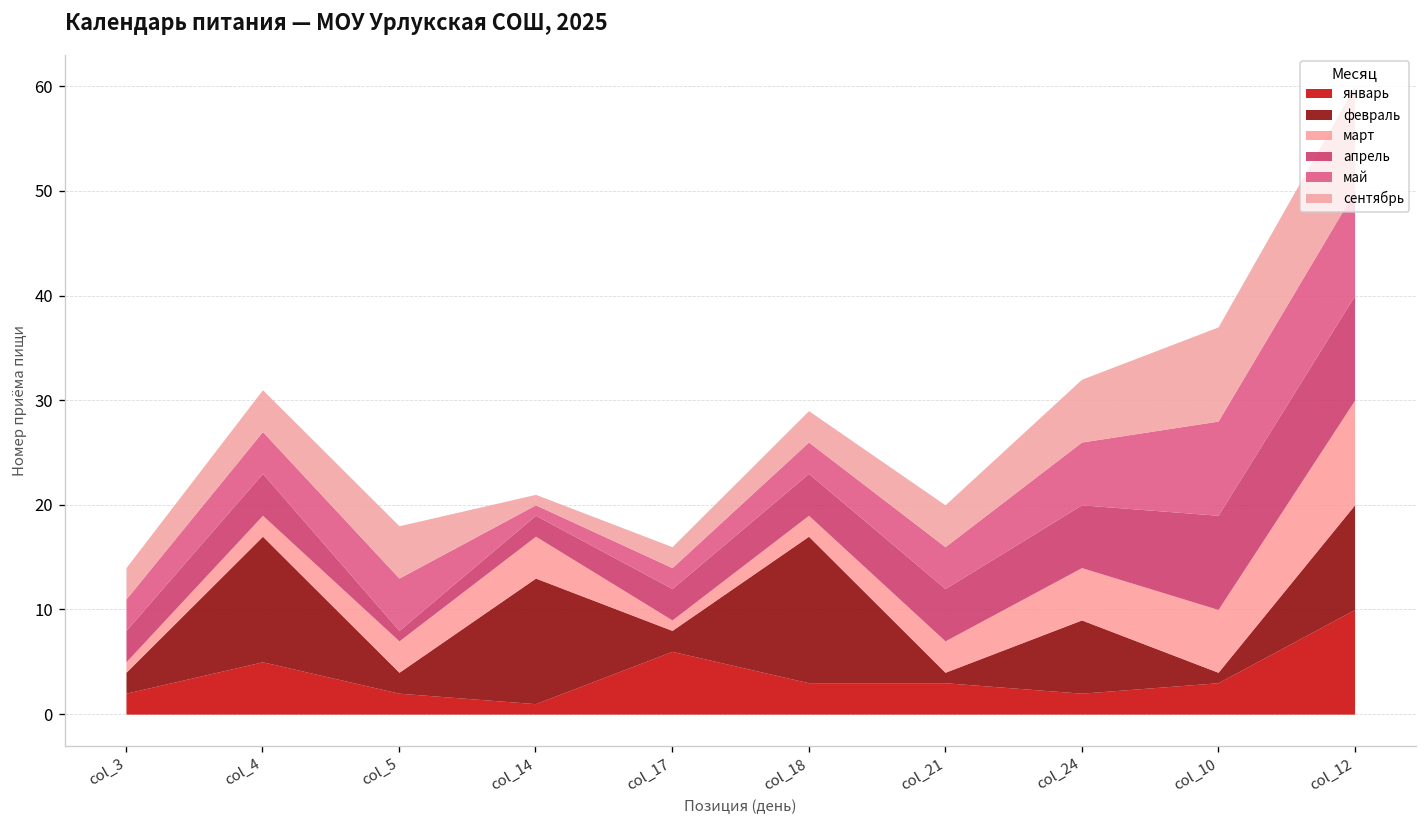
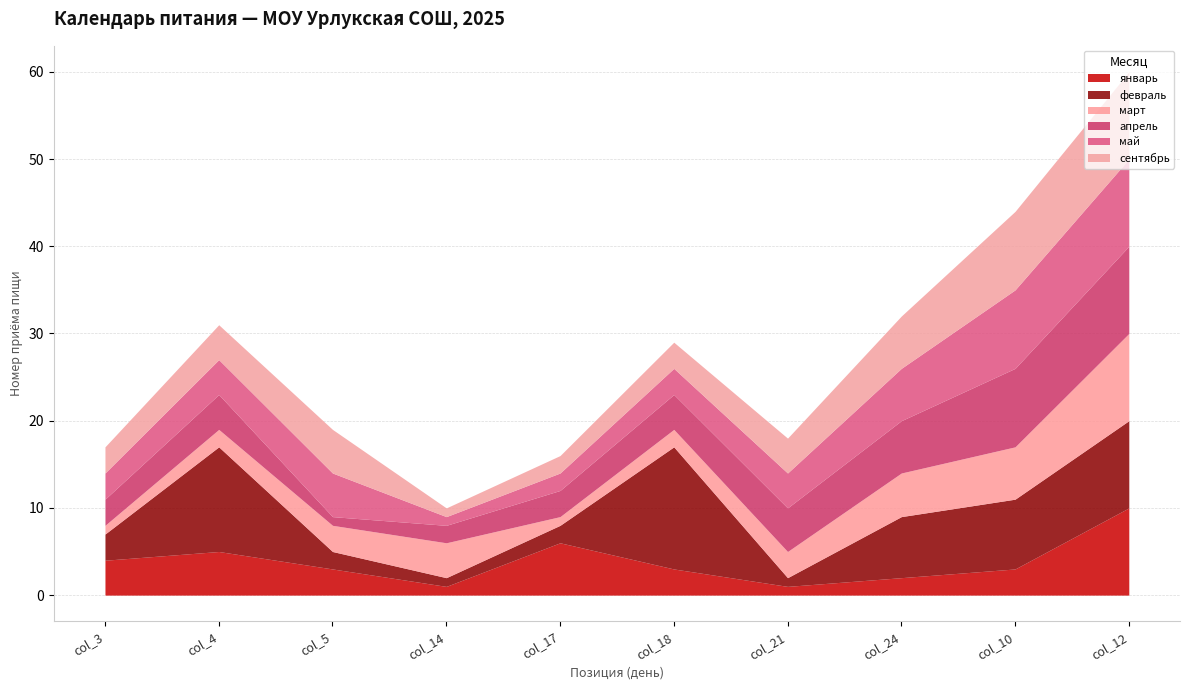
  {
    "январь": {
-     "col_3": 2,
+     "col_3": 4,
      "col_4": 5,
-     "col_5": 2,
+     "col_5": 3,
      "col_14": 1,
      "col_17": 6,
      "col_18": 3,
-     "col_21": 3,
+     "col_21": 1,
      "col_24": 2,
      "col_10": 3,
      "col_12": 10
    },
    "февраль": {
-     "col_3": 2,
+     "col_3": 3,
      "col_4": 12,
      "col_5": 2,
-     "col_14": 12,
+     "col_14": 1,
      "col_17": 2,
      "col_18": 14,
      "col_21": 1,
      "col_24": 7,
-     "col_10": 1,
+     "col_10": 8,
      "col_12": 10
    }
  }
